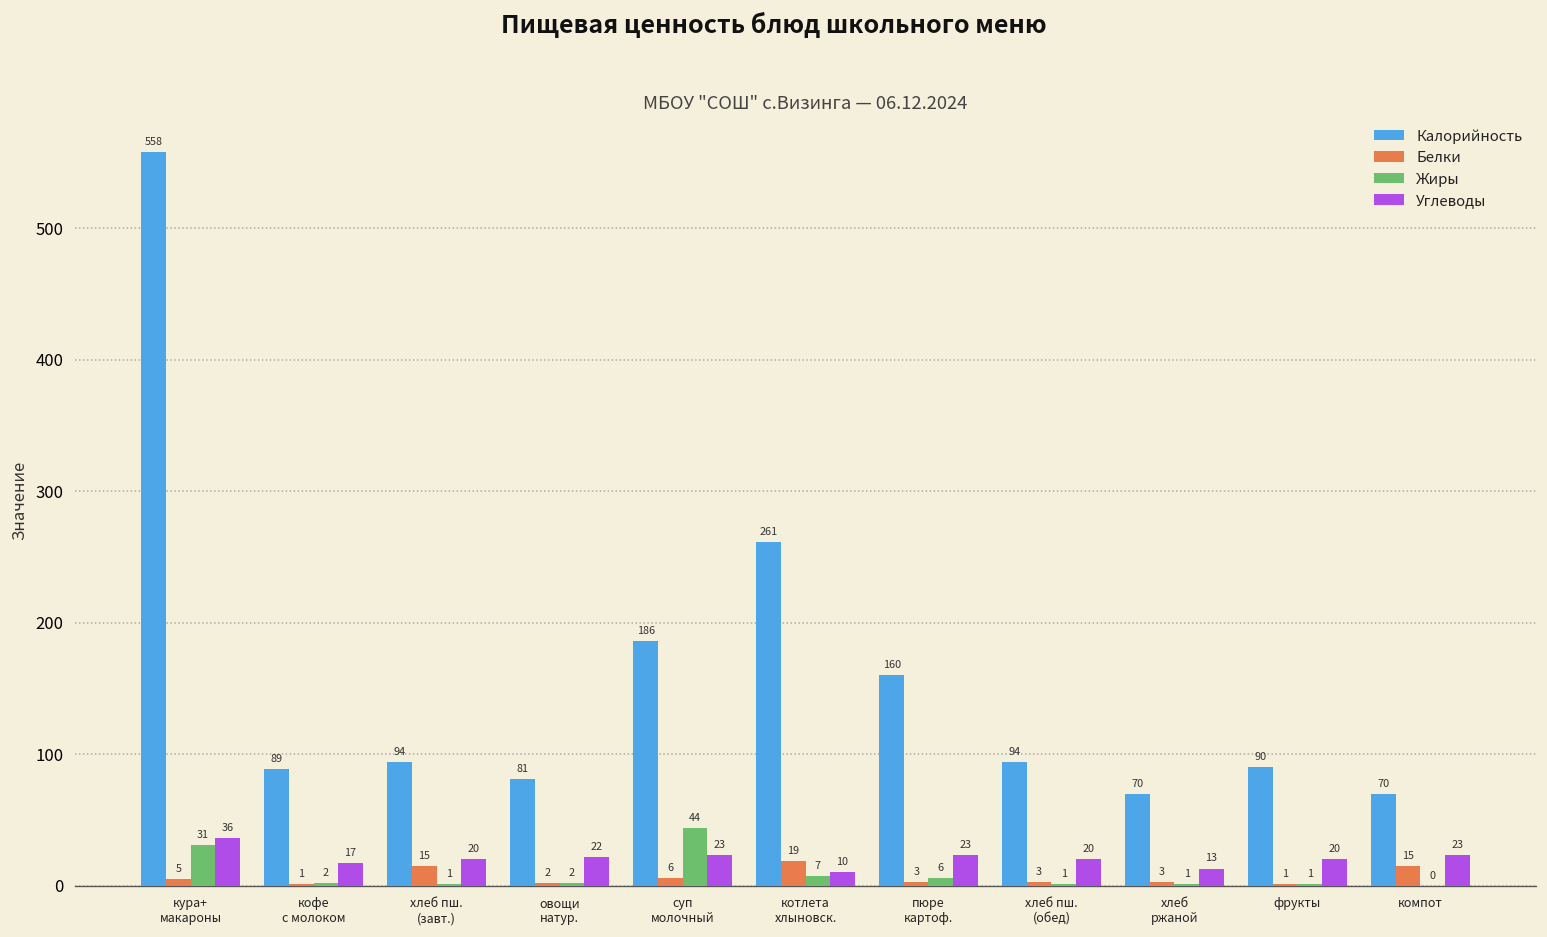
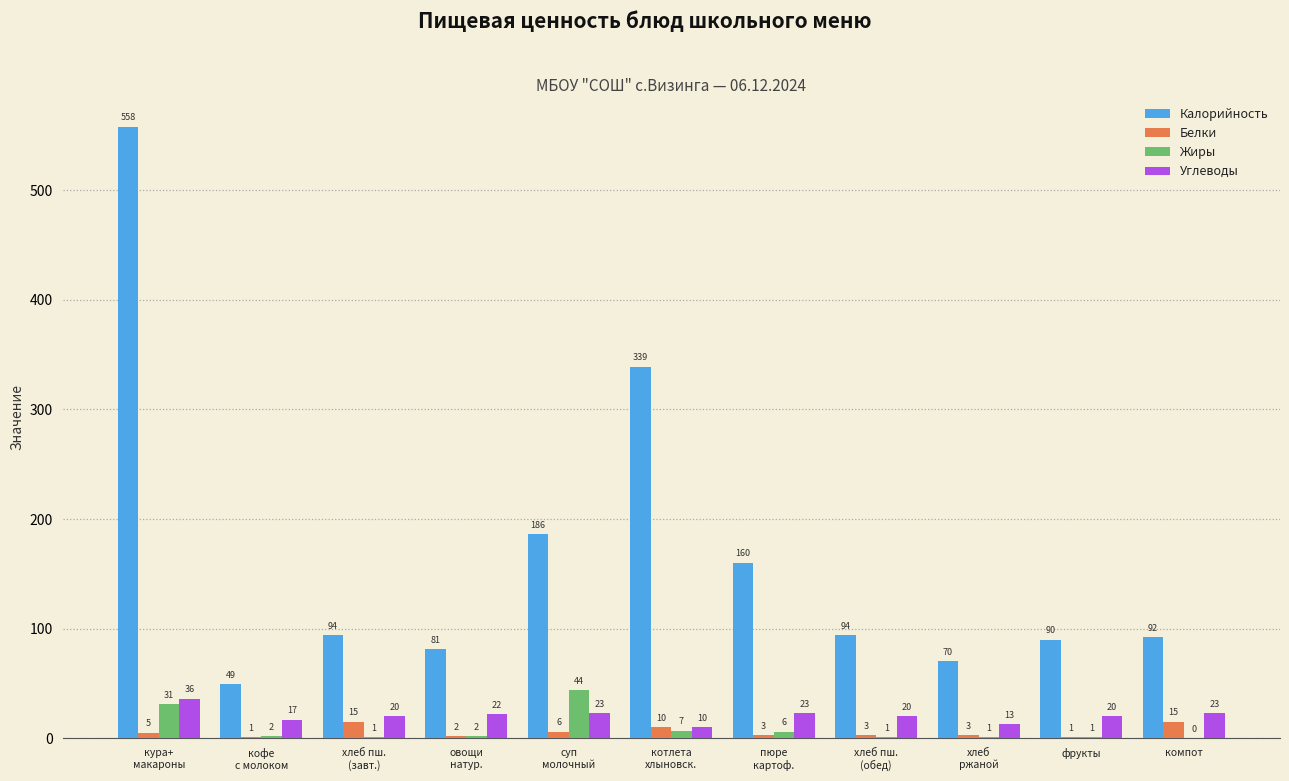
  {
    "Калорийность": {
      "кура+ макароны": 558,
-     "кофе с молоком": 89,
+     "кофе с молоком": 49,
      "хлеб пш. (завт.)": 94,
      "овощи натур.": 81,
      "суп молочный": 186,
-     "котлета хлыновск.": 261,
+     "котлета хлыновск.": 339,
      "пюре картоф.": 160,
      "хлеб пш. (обед)": 94,
      "хлеб ржаной": 70,
      "фрукты": 90,
-     "компот": 70
+     "компот": 92
    },
    "Белки": {
      "кура+ макароны": 5,
      "кофе с молоком": 1,
      "хлеб пш. (завт.)": 15,
      "овощи натур.": 2,
      "суп молочный": 6,
-     "котлета хлыновск.": 19,
+     "котлета хлыновск.": 10,
      "пюре картоф.": 3,
      "хлеб пш. (обед)": 3,
      "хлеб ржаной": 3,
      "фрукты": 1,
      "компот": 15
    },
    "Жиры": {
      "кура+ макароны": 31,
      "кофе с молоком": 2,
      "хлеб пш. (завт.)": 1,
      "овощи натур.": 2,
      "суп молочный": 44,
      "котлета хлыновск.": 7,
      "пюре картоф.": 6,
      "хлеб пш. (обед)": 1,
      "хлеб ржаной": 1,
      "фрукты": 1,
      "компот": 0
    },
    "Углеводы": {
      "кура+ макароны": 36,
      "кофе с молоком": 17,
      "хлеб пш. (завт.)": 20,
      "овощи натур.": 22,
      "суп молочный": 23,
      "котлета хлыновск.": 10,
      "пюре картоф.": 23,
      "хлеб пш. (обед)": 20,
      "хлеб ржаной": 13,
      "фрукты": 20,
      "компот": 23
    }
  }
